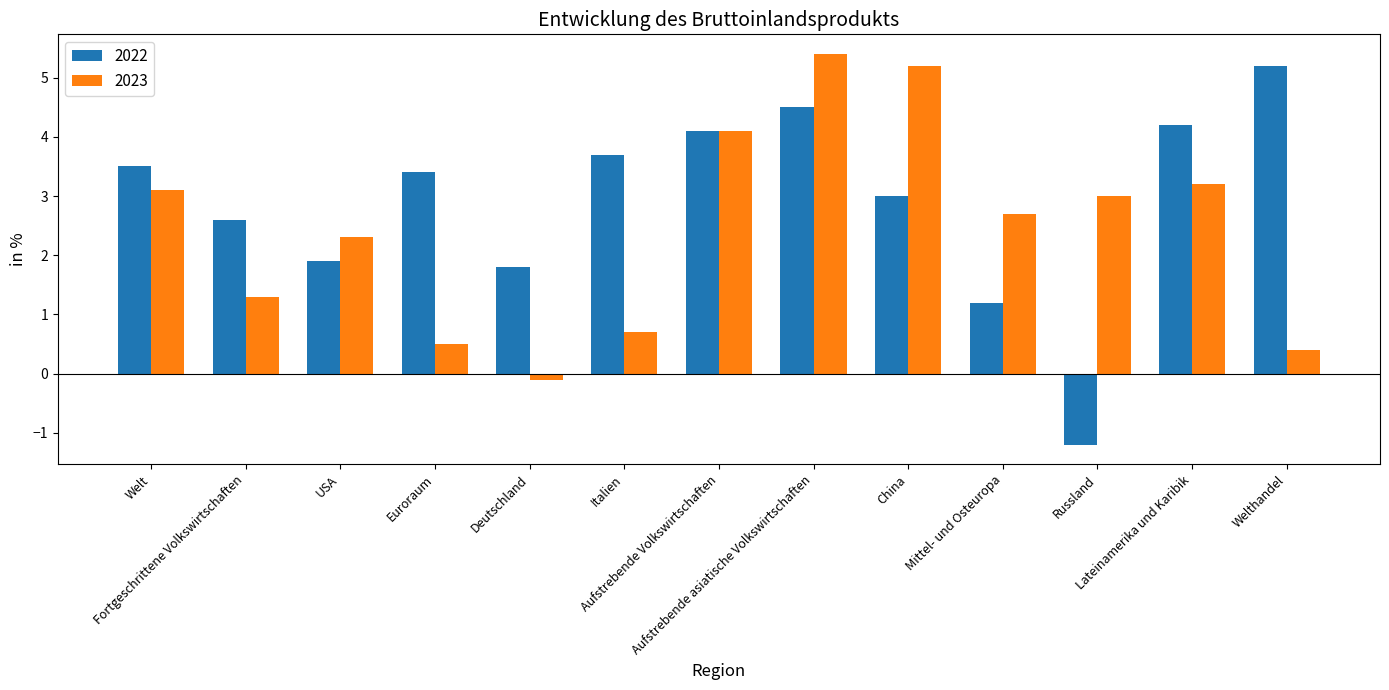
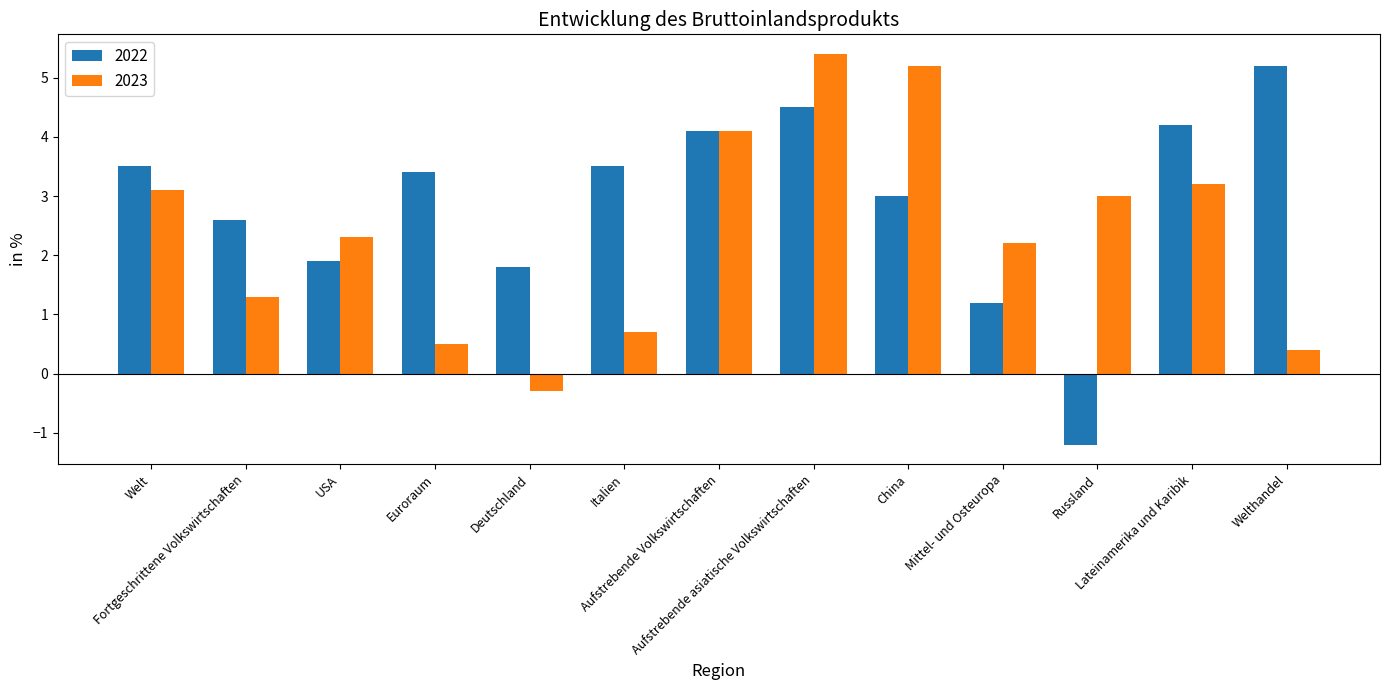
  {
    "2022": {
      "Welt": 3.5,
      "Fortgeschrittene Volkswirtschaften": 2.6,
      "USA": 1.9,
      "Euroraum": 3.4,
      "Deutschland": 1.8,
-     "Italien": 3.7,
+     "Italien": 3.5,
      "Aufstrebende Volkswirtschaften": 4.1,
      "Aufstrebende asiatische Volkswirtschaften": 4.5,
      "China": 3.0,
      "Mittel- und Osteuropa": 1.2,
      "Russland": -1.2,
      "Lateinamerika und Karibik": 4.2,
      "Welthandel": 5.2
    },
    "2023": {
      "Welt": 3.1,
      "Fortgeschrittene Volkswirtschaften": 1.3,
      "USA": 2.3,
      "Euroraum": 0.5,
-     "Deutschland": -0.1,
+     "Deutschland": -0.3,
      "Italien": 0.7,
      "Aufstrebende Volkswirtschaften": 4.1,
      "Aufstrebende asiatische Volkswirtschaften": 5.4,
      "China": 5.2,
-     "Mittel- und Osteuropa": 2.7,
+     "Mittel- und Osteuropa": 2.2,
      "Russland": 3.0,
      "Lateinamerika und Karibik": 3.2,
      "Welthandel": 0.4
    }
  }
